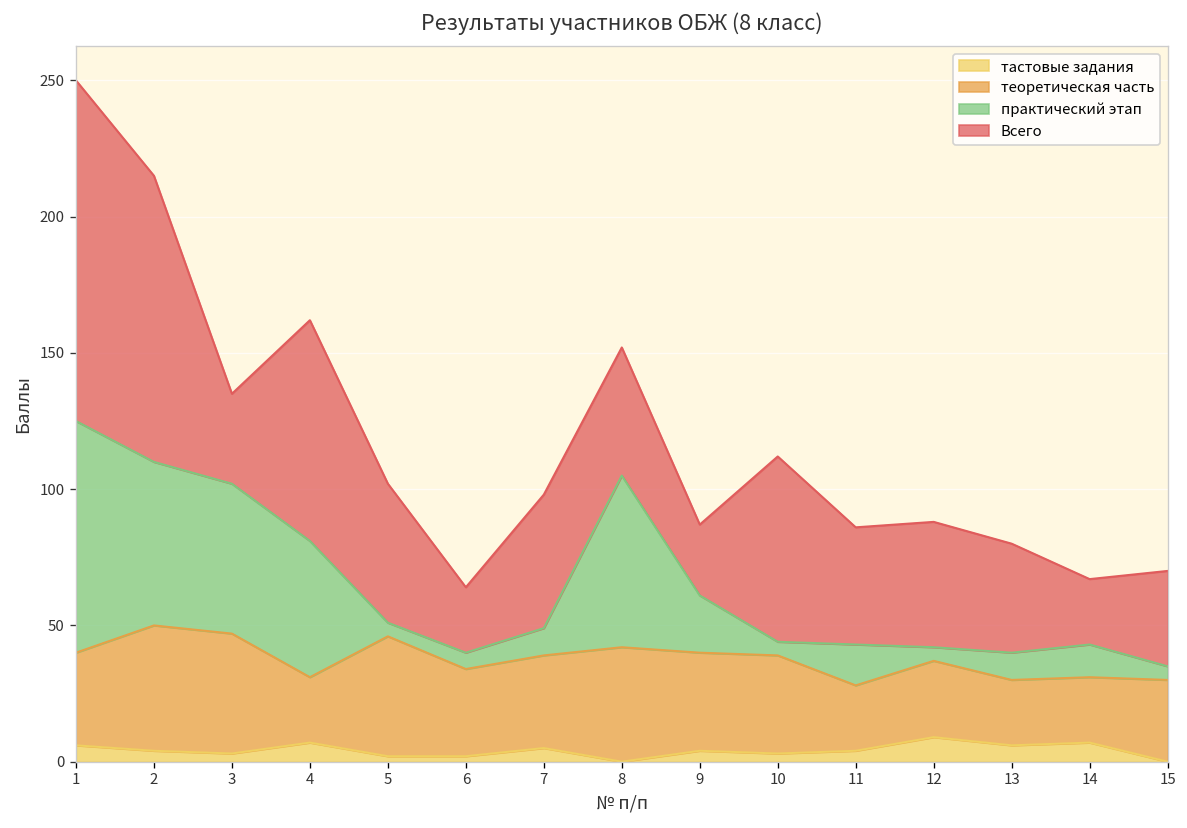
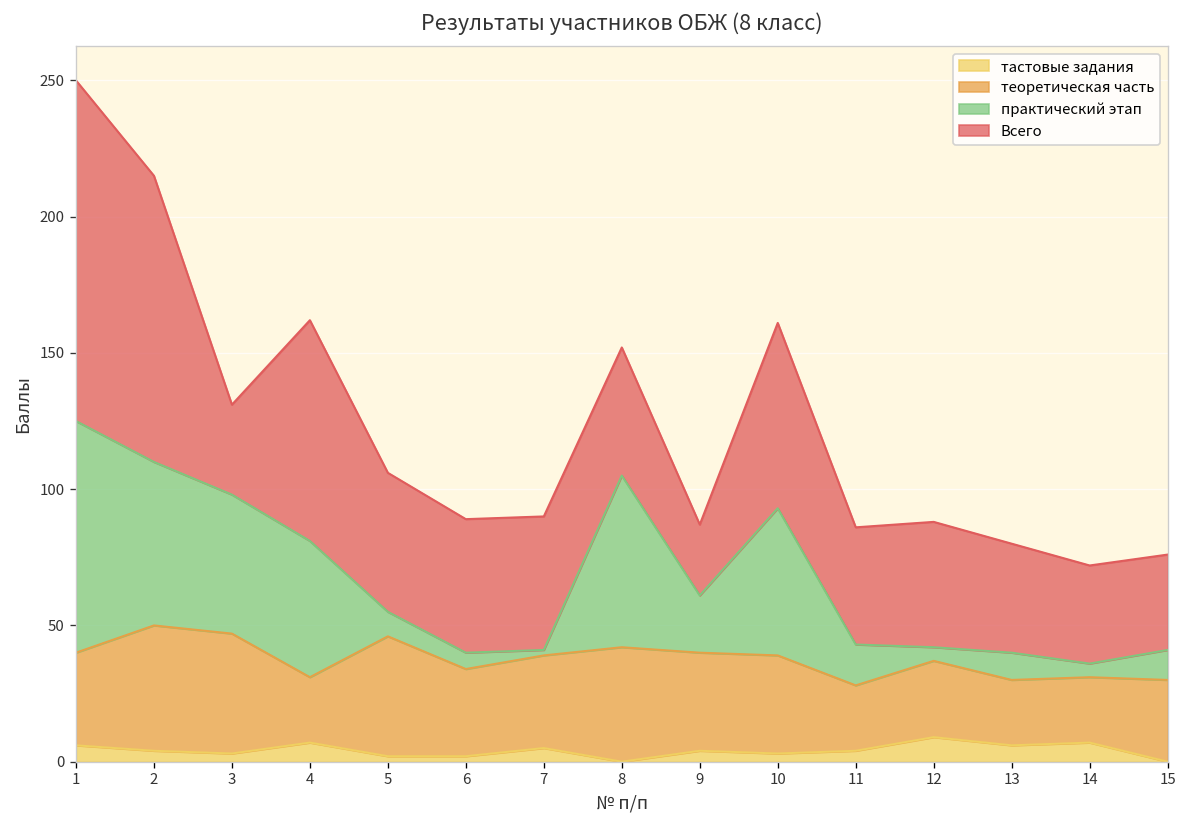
  {
    "практический этап": {
      "1": 85,
      "2": 60,
-     "3": 55,
+     "3": 51,
      "4": 50,
-     "5": 5,
+     "5": 9,
      "6": 6,
-     "7": 10,
+     "7": 2,
      "8": 63,
      "9": 21,
-     "10": 5,
+     "10": 54,
      "11": 15,
      "12": 5,
      "13": 10,
-     "14": 12,
-     "15": 5
+     "14": 5,
+     "15": 11
    },
    "Всего": {
      "1": 125,
      "2": 105,
      "3": 33,
      "4": 81,
      "5": 51,
-     "6": 24,
+     "6": 49,
      "7": 49,
      "8": 47,
      "9": 26,
      "10": 68,
      "11": 43,
      "12": 46,
      "13": 40,
-     "14": 24,
+     "14": 36,
      "15": 35
    }
  }
